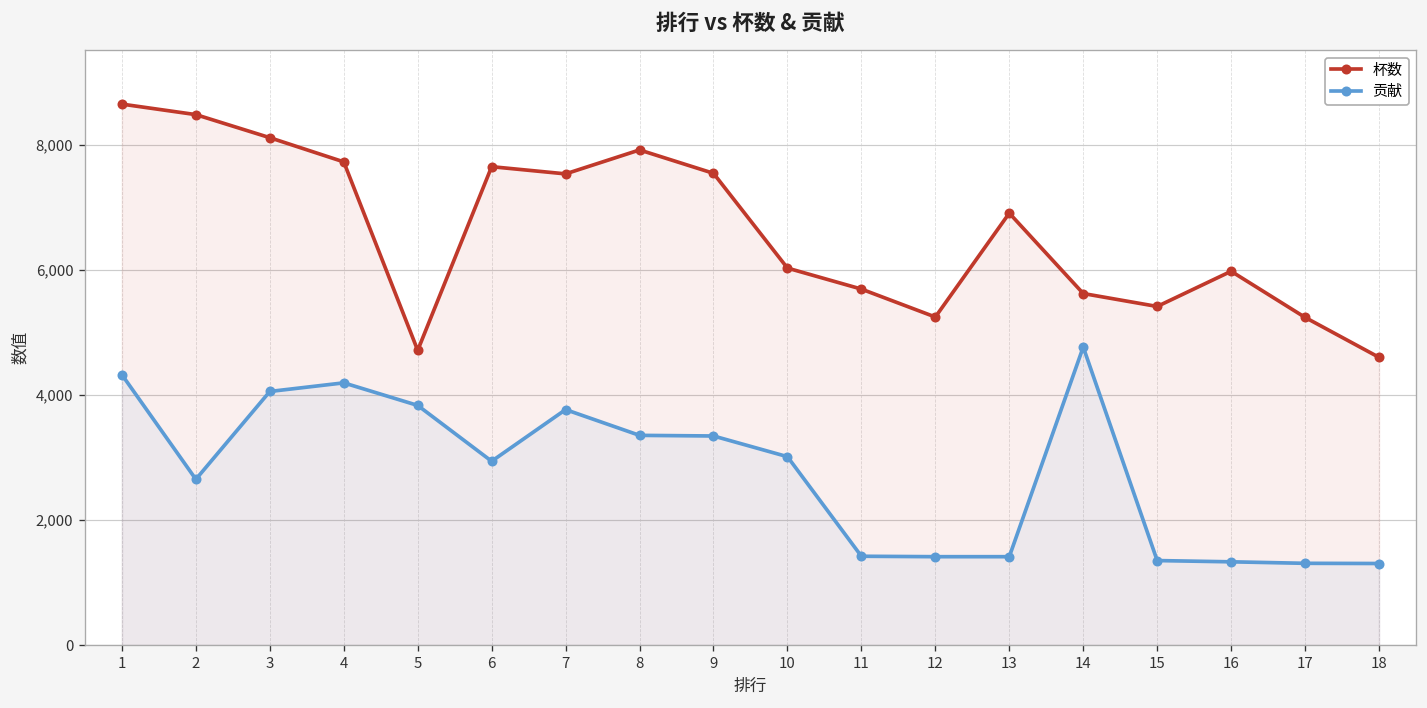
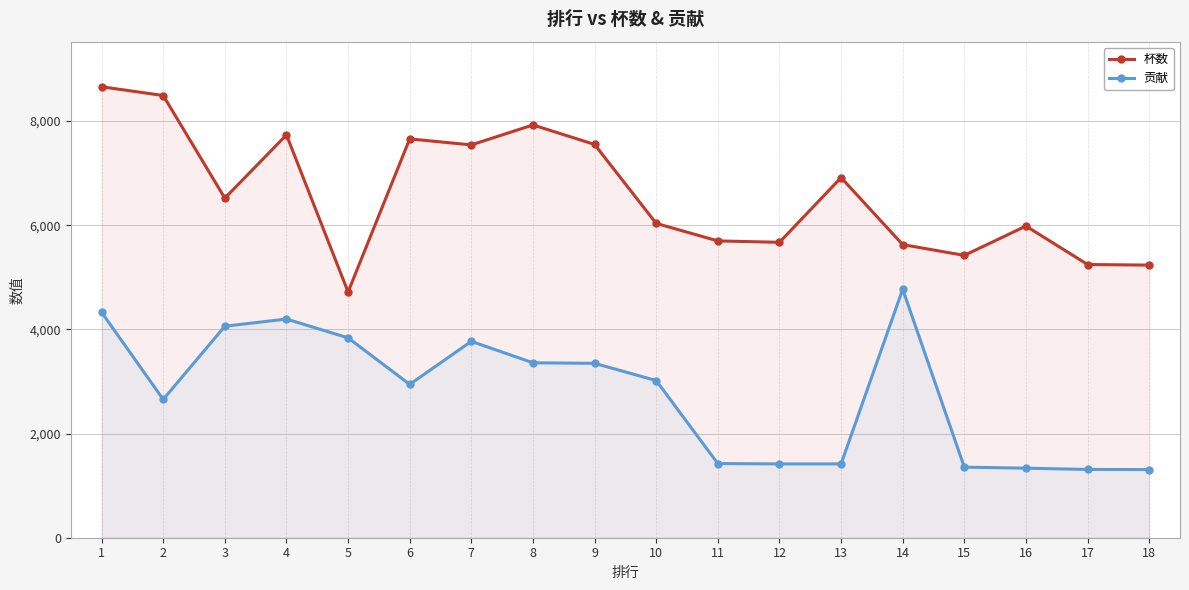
  {
    "杯数": {
      "1": "8,700",
      "2": "8,500",
-     "3": "8,100",
+     "3": "6,500",
      "4": "7,700",
      "5": "4,700",
      "6": "7,700",
      "7": "7,500",
      "8": "7,900",
      "9": "7,600",
      "10": "6,000",
      "11": "5,700",
-     "12": "5,300",
+     "12": "5,700",
      "13": "6,900",
      "14": "5,600",
      "15": "5,400",
      "16": "6,000",
      "17": "5,200",
-     "18": "4,600"
+     "18": "5,200"
    },
    "贡献": {
      "1": "4,300",
      "2": "2,700",
      "3": "4,100",
      "4": "4,200",
      "5": "3,800",
      "6": "2,900",
      "7": "3,800",
      "8": "3,400",
      "9": "3,300",
      "10": "3,000",
      "11": "1,400",
      "12": "1,400",
      "13": "1,400",
      "14": "4,800",
      "15": "1,400",
      "16": "1,300",
      "17": "1,300",
      "18": "1,300"
    }
  }
